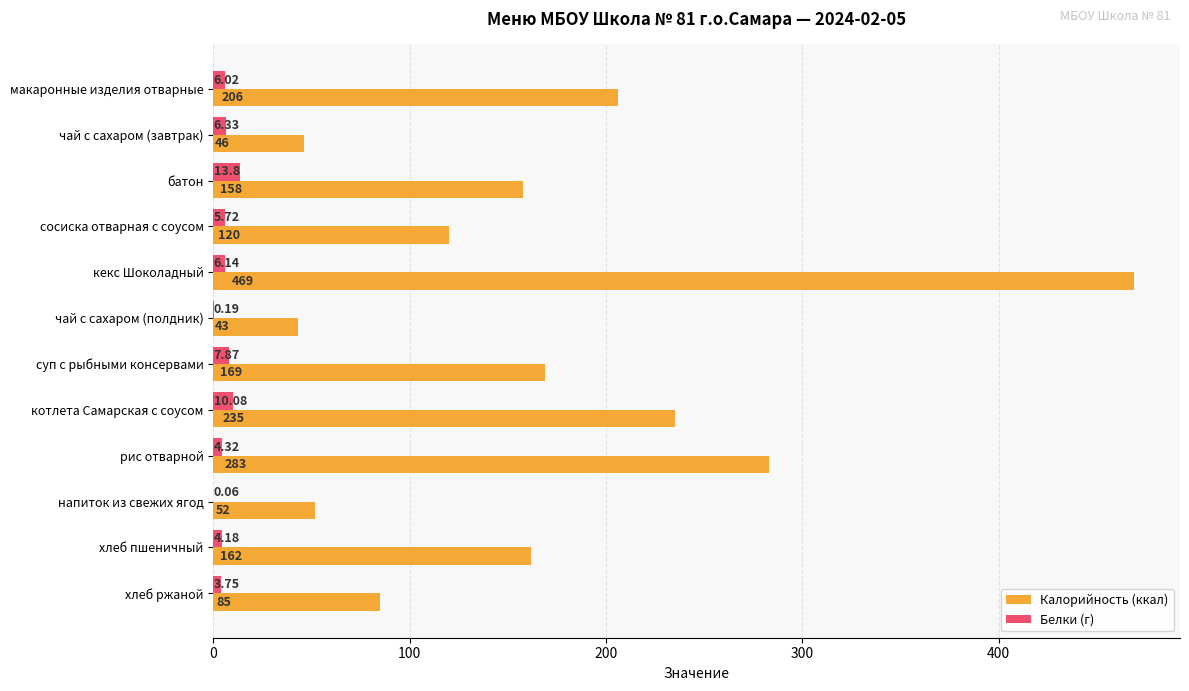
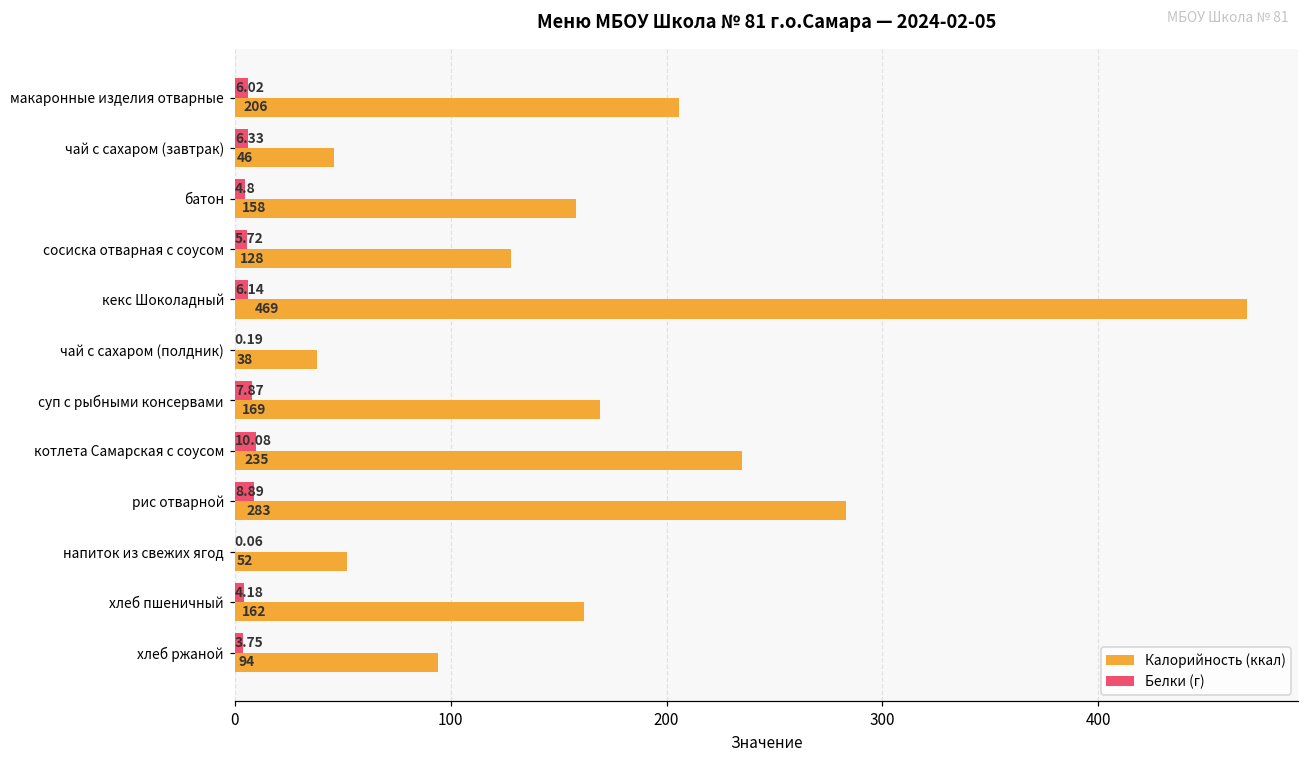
  {
    "Калорийность (ккал)": {
      "макаронные изделия отварные": 206,
      "чай с сахаром (завтрак)": 46,
      "батон": 158,
-     "сосиска отварная с соусом": 120,
+     "сосиска отварная с соусом": 128,
      "кекс Шоколадный": 469,
-     "чай с сахаром (полдник)": 43,
+     "чай с сахаром (полдник)": 38,
      "суп с рыбными консервами": 169,
      "котлета Самарская с соусом": 235,
      "рис отварной": 283,
      "напиток из свежих ягод": 52,
      "хлеб пшеничный": 162,
-     "хлеб ржаной": 85
+     "хлеб ржаной": 94
    },
    "Белки (г)": {
      "макаронные изделия отварные": 6.02,
      "чай с сахаром (завтрак)": 6.33,
-     "батон": 13.8,
+     "батон": 4.8,
      "сосиска отварная с соусом": 5.72,
      "кекс Шоколадный": 6.14,
      "чай с сахаром (полдник)": 0.19,
      "суп с рыбными консервами": 7.87,
      "котлета Самарская с соусом": 10.08,
-     "рис отварной": 4.32,
+     "рис отварной": 8.89,
      "напиток из свежих ягод": 0.06,
      "хлеб пшеничный": 4.18,
      "хлеб ржаной": 3.75
    }
  }
